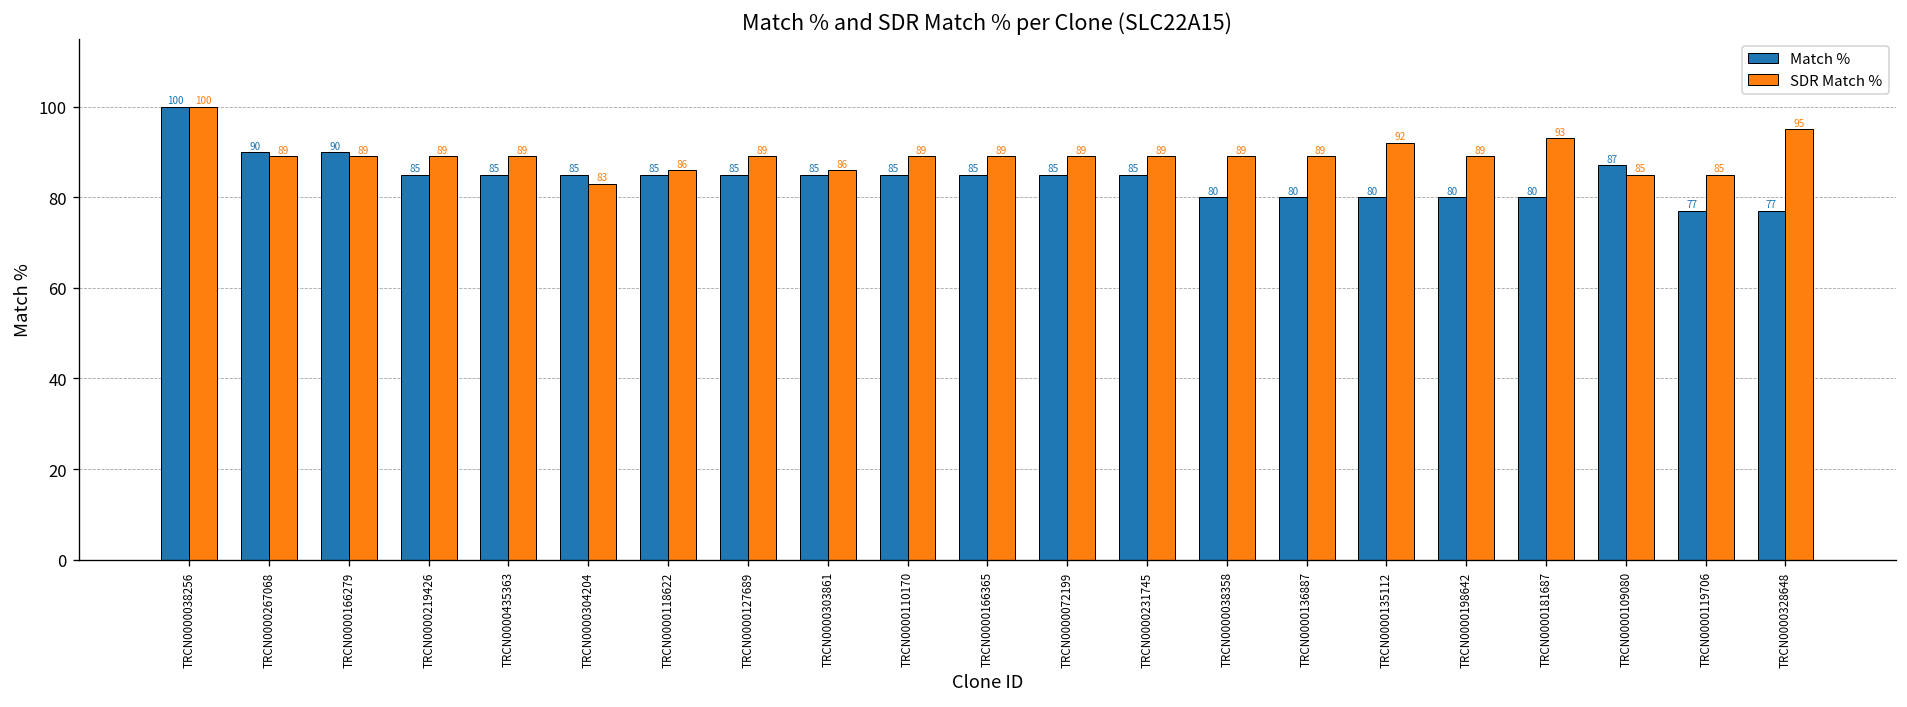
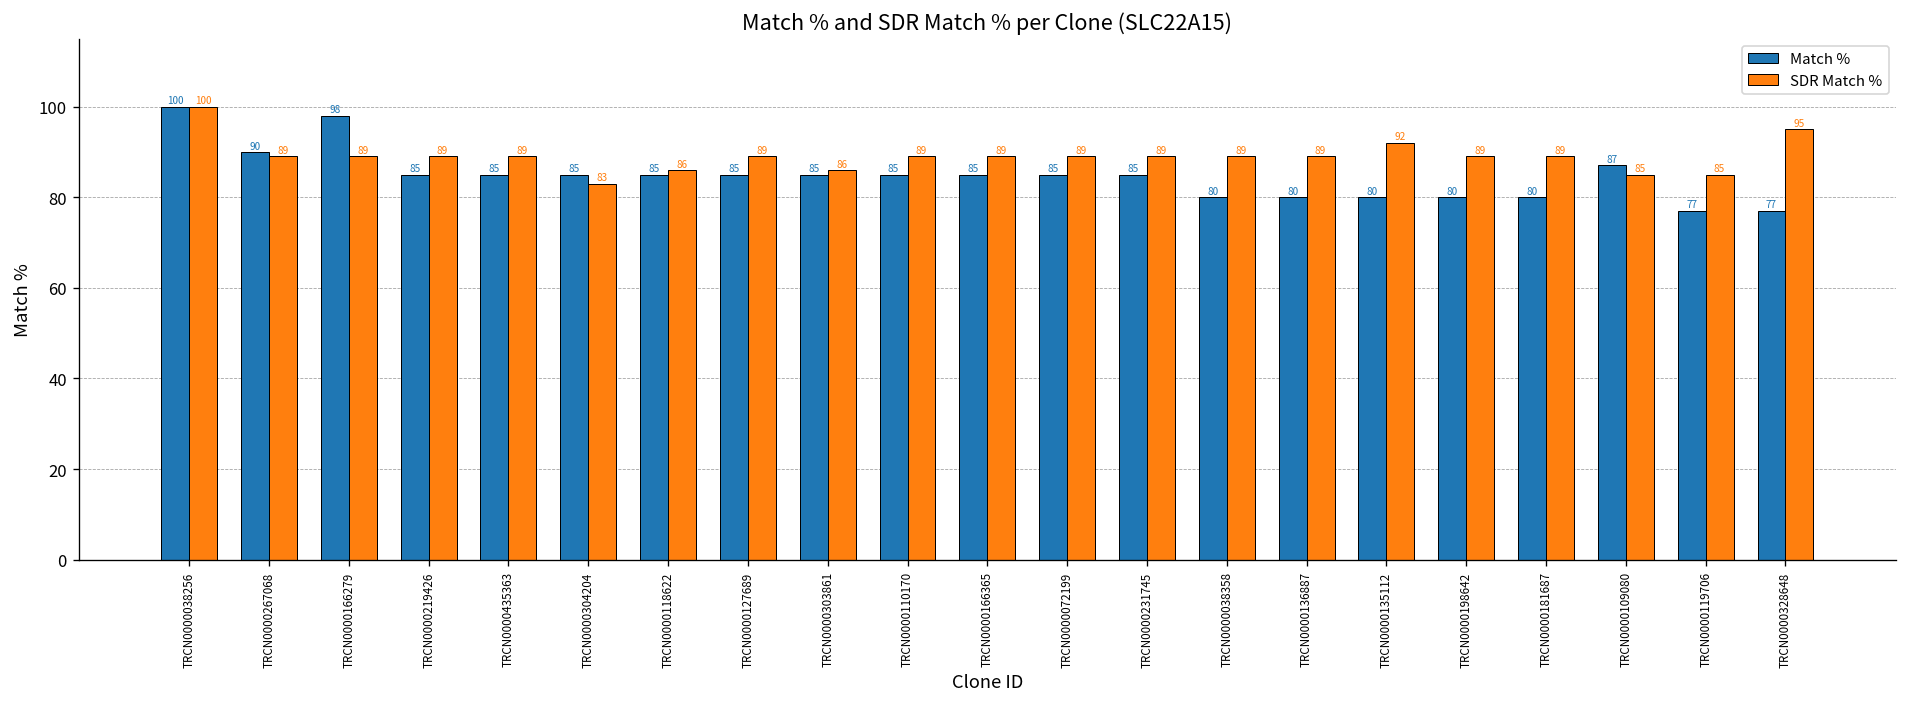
  {
    "Match %": {
      "TRCN0000038256": 100,
      "TRCN0000267068": 90,
-     "TRCN0000166279": 90,
+     "TRCN0000166279": 98,
      "TRCN0000219426": 85,
      "TRCN0000435363": 85,
      "TRCN0000304204": 85,
      "TRCN0000118622": 85,
      "TRCN0000127689": 85,
      "TRCN0000303861": 85,
      "TRCN0000110170": 85,
      "TRCN0000166365": 85,
      "TRCN0000072199": 85,
      "TRCN0000231745": 85,
      "TRCN0000038358": 80,
      "TRCN0000136887": 80,
      "TRCN0000135112": 80,
      "TRCN0000198642": 80,
      "TRCN0000181687": 80,
      "TRCN0000109080": 87,
      "TRCN0000119706": 77,
      "TRCN0000328648": 77
    },
    "SDR Match %": {
      "TRCN0000038256": 100,
      "TRCN0000267068": 89,
      "TRCN0000166279": 89,
      "TRCN0000219426": 89,
      "TRCN0000435363": 89,
      "TRCN0000304204": 83,
      "TRCN0000118622": 86,
      "TRCN0000127689": 89,
      "TRCN0000303861": 86,
      "TRCN0000110170": 89,
      "TRCN0000166365": 89,
      "TRCN0000072199": 89,
      "TRCN0000231745": 89,
      "TRCN0000038358": 89,
      "TRCN0000136887": 89,
      "TRCN0000135112": 92,
      "TRCN0000198642": 89,
-     "TRCN0000181687": 93,
+     "TRCN0000181687": 89,
      "TRCN0000109080": 85,
      "TRCN0000119706": 85,
      "TRCN0000328648": 95
    }
  }
